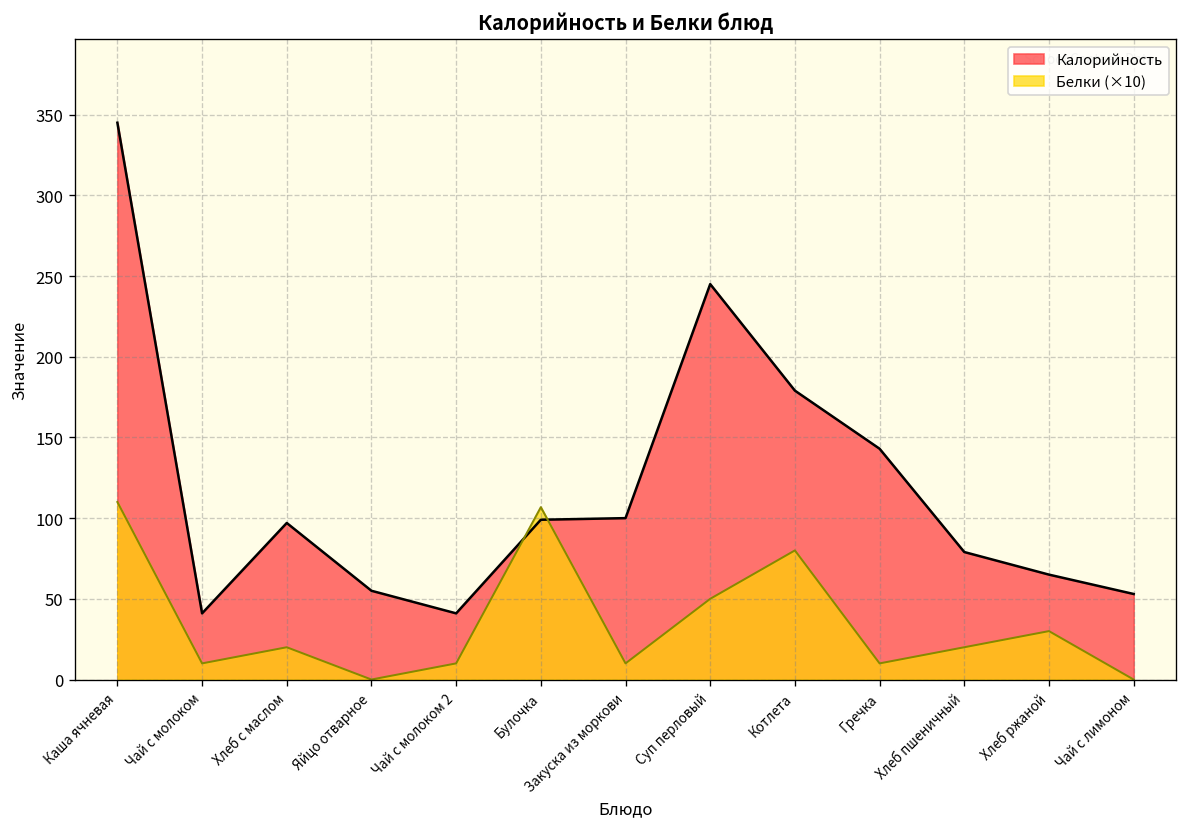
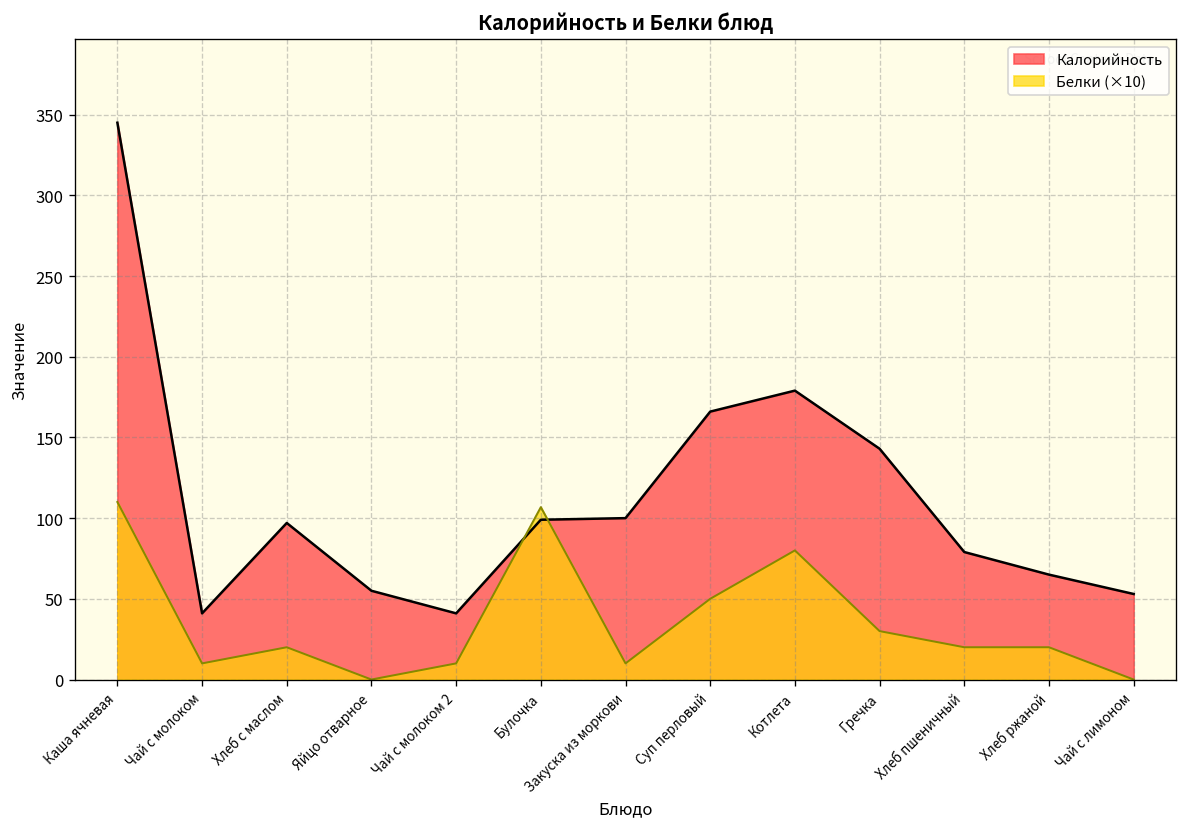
  {
    "Калорийность": {
      "Каша ячневая": 345,
      "Чай с молоком": 41,
      "Хлеб с маслом": 97,
      "Яйцо отварное": 55,
      "Чай с молоком 2": 41,
      "Булочка": 99,
      "Закуска из моркови": 100,
-     "Суп перловый": 245,
+     "Суп перловый": 166,
      "Котлета": 179,
      "Гречка": 143,
      "Хлеб пшеничный": 79,
      "Хлеб ржаной": 65,
      "Чай с лимоном": 53
    },
    "Белки (×10)": {
      "Каша ячневая": 110,
      "Чай с молоком": 10,
      "Хлеб с маслом": 20,
      "Яйцо отварное": 0,
      "Чай с молоком 2": 10,
      "Булочка": 107,
      "Закуска из моркови": 10,
      "Суп перловый": 50,
      "Котлета": 80,
-     "Гречка": 10,
+     "Гречка": 30,
      "Хлеб пшеничный": 20,
-     "Хлеб ржаной": 30,
+     "Хлеб ржаной": 20,
      "Чай с лимоном": 0
    }
  }
